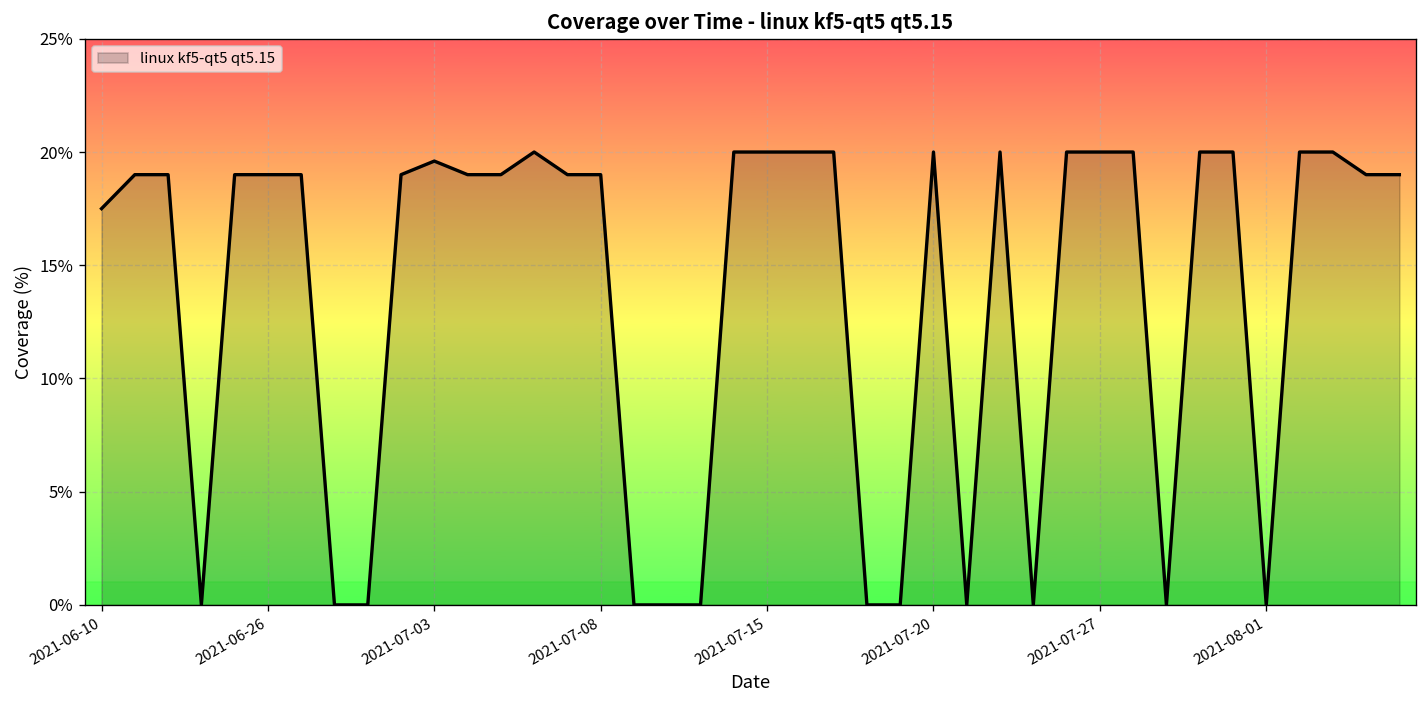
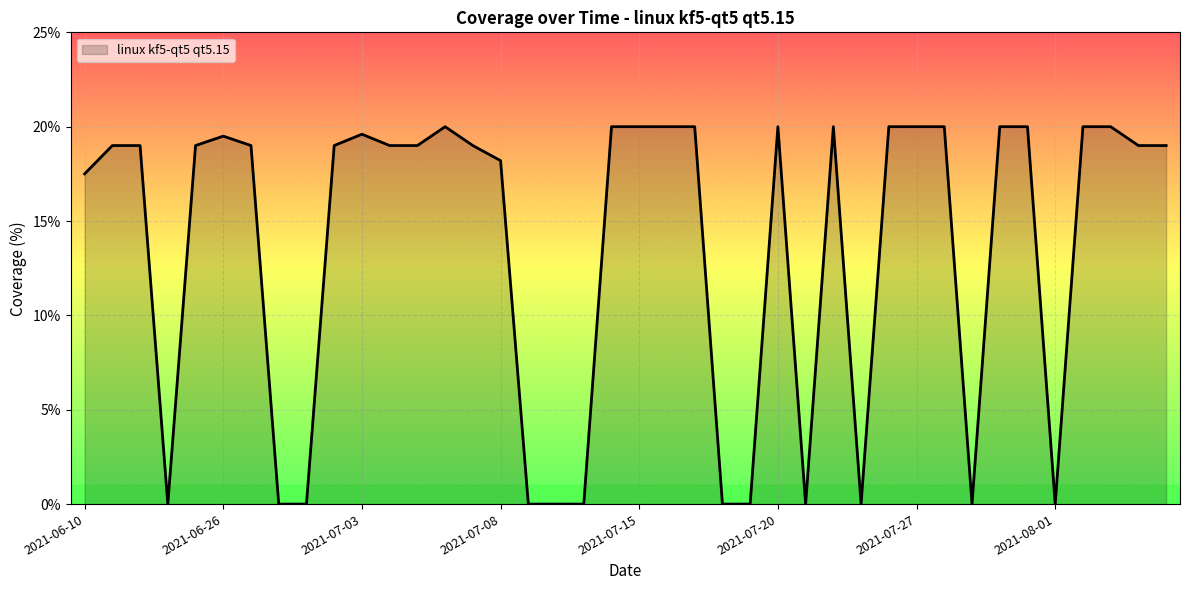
  {
    "2021-06-10": "17.5%",
-   "2021-06-26": "19.0%",
+   "2021-06-26": "19.5%",
    "2021-07-03": "19.6%",
-   "2021-07-08": "19.0%",
+   "2021-07-08": "18.2%",
    "2021-07-15": "20.0%",
    "2021-07-20": "20.0%",
    "2021-07-27": "20.0%"
  }
